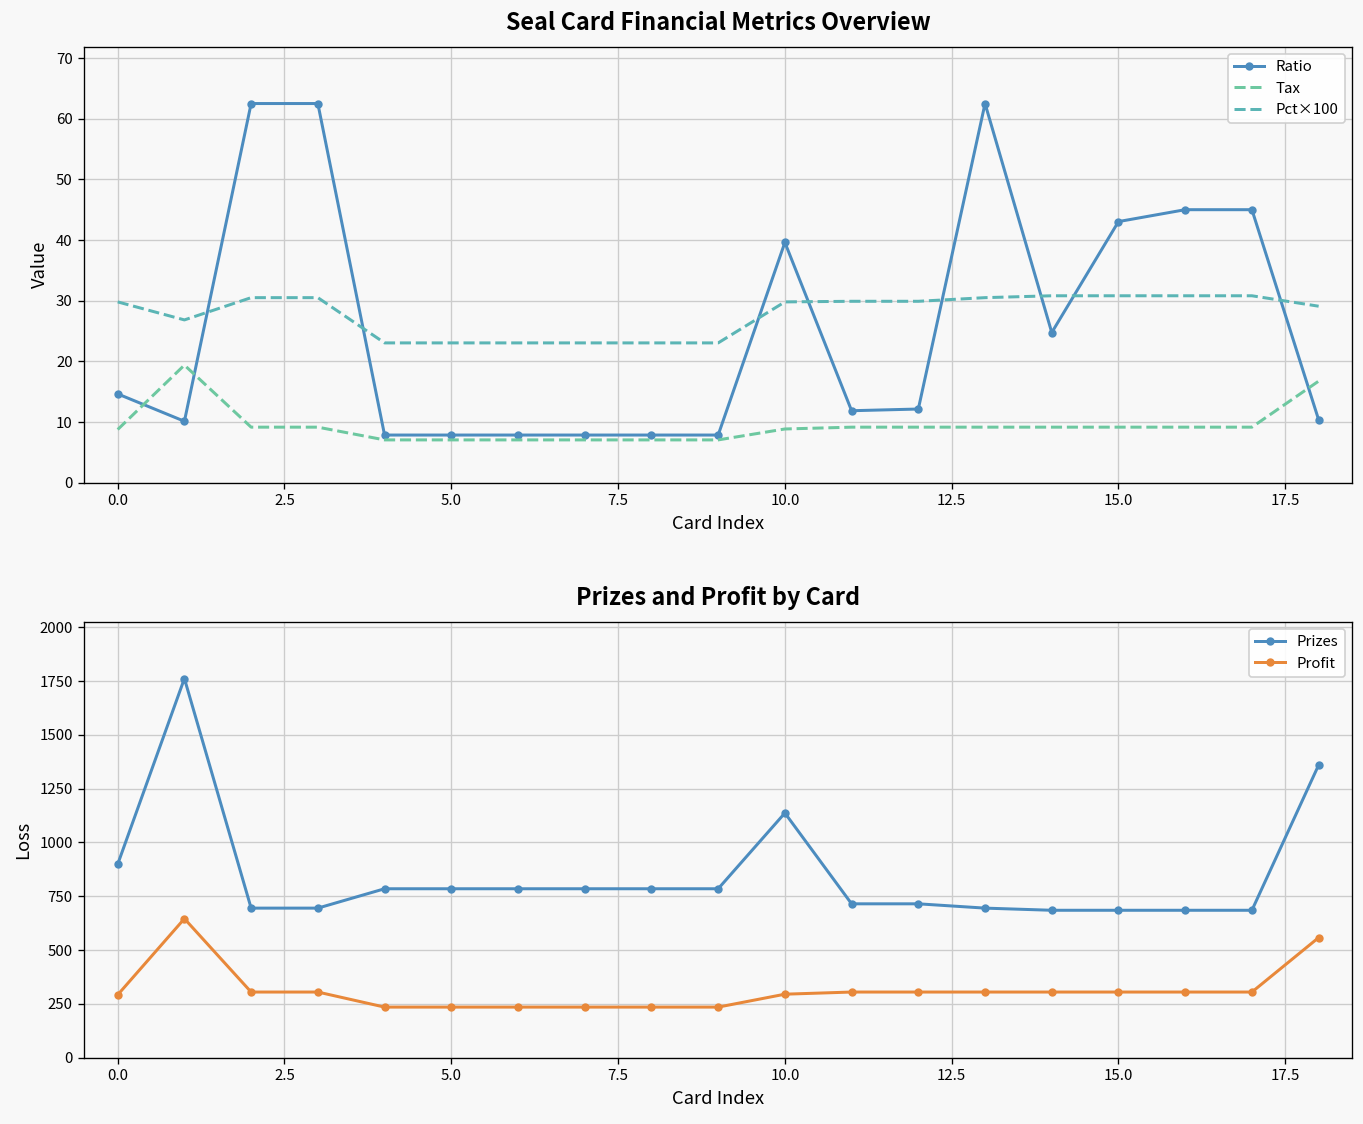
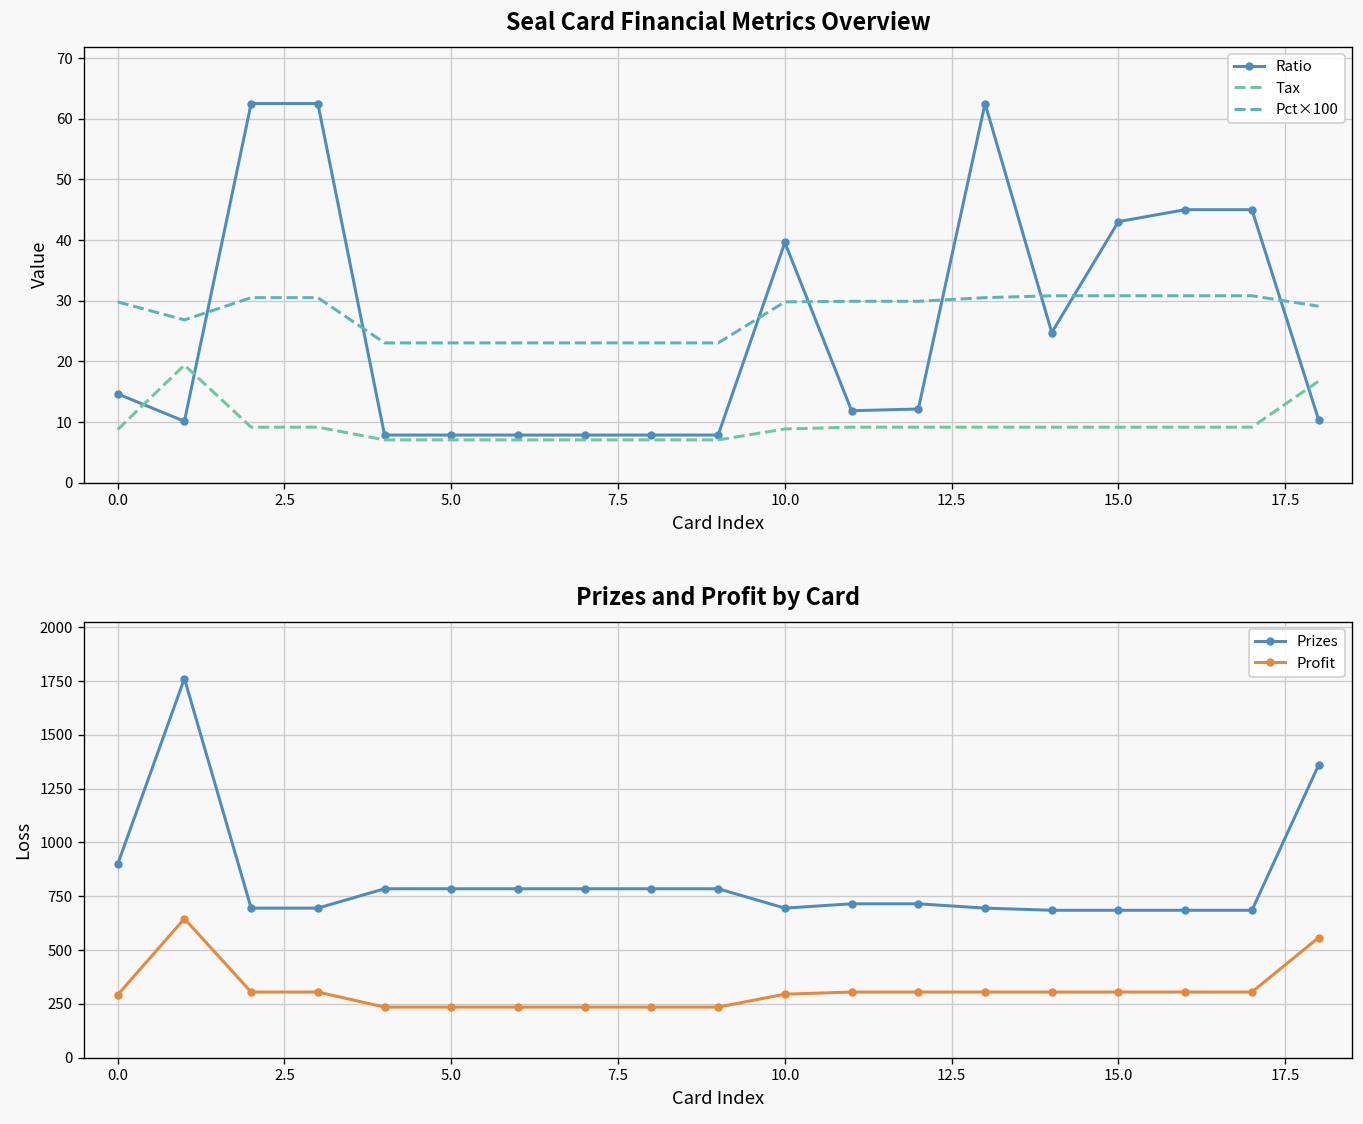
  {
    "Prizes and Profit by Card": {
      "Prizes": {
        "0.0": 900,
        "5.0": 790,
-       "10.0": 1140,
+       "10.0": 700,
        "15.0": 690
      },
      "Profit": {
        "0.0": 290,
        "5.0": 240,
        "10.0": 300,
        "15.0": 310
      }
    }
  }
